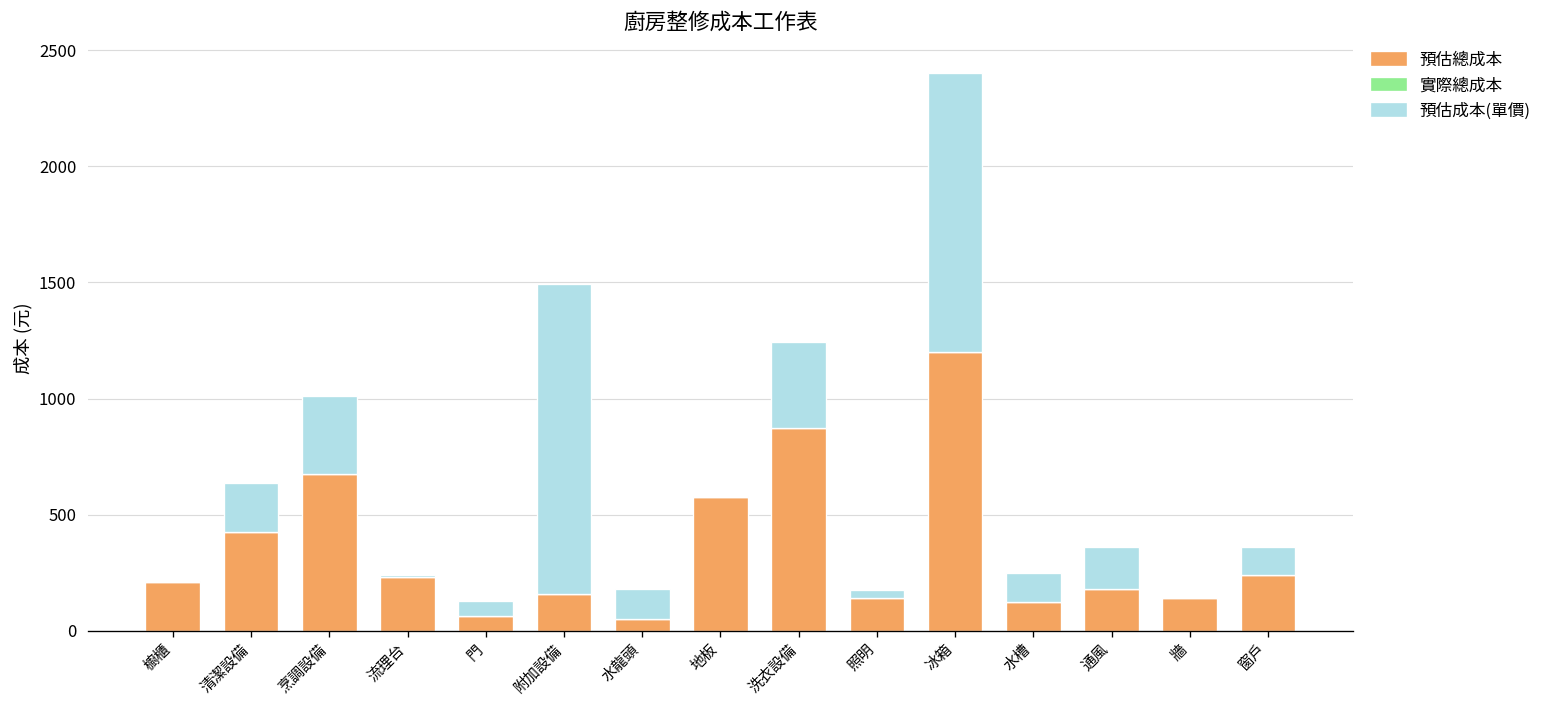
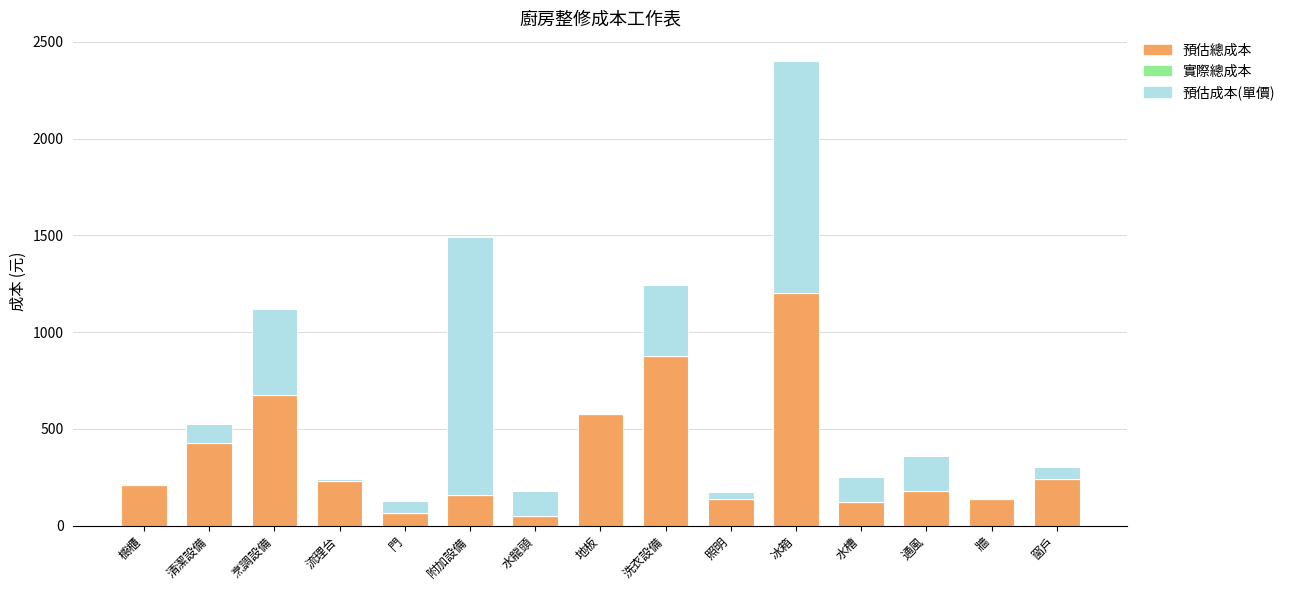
  {
    "實際總成本": {
      "櫥櫃": 210,
      "清潔設備": 430,
      "烹調設備": 680,
      "流理台": 230,
      "門": 70,
      "附加設備": 160,
      "水龍頭": 50,
      "地板": 580,
      "洗衣設備": 880,
      "照明": 140,
      "冰箱": 1200,
      "水槽": 130,
      "通風": 180,
      "牆": 140,
      "窗戶": 240
    },
    "預估成本(單價)": {
-     "清潔設備": 210,
-     "烹調設備": 340,
+     "清潔設備": 100,
+     "烹調設備": 450,
      "門": 70,
      "附加設備": 1330,
      "水龍頭": 130,
      "洗衣設備": 370,
      "照明": 40,
      "冰箱": 1200,
      "水槽": 130,
      "通風": 180,
-     "窗戶": 120
+     "窗戶": 60
    }
  }
